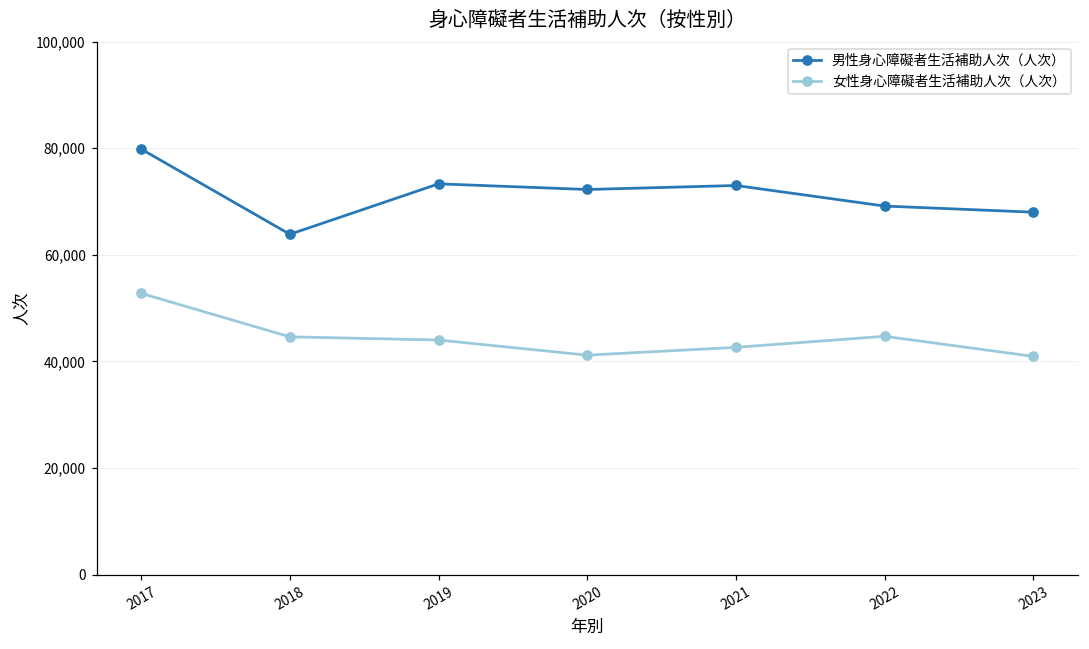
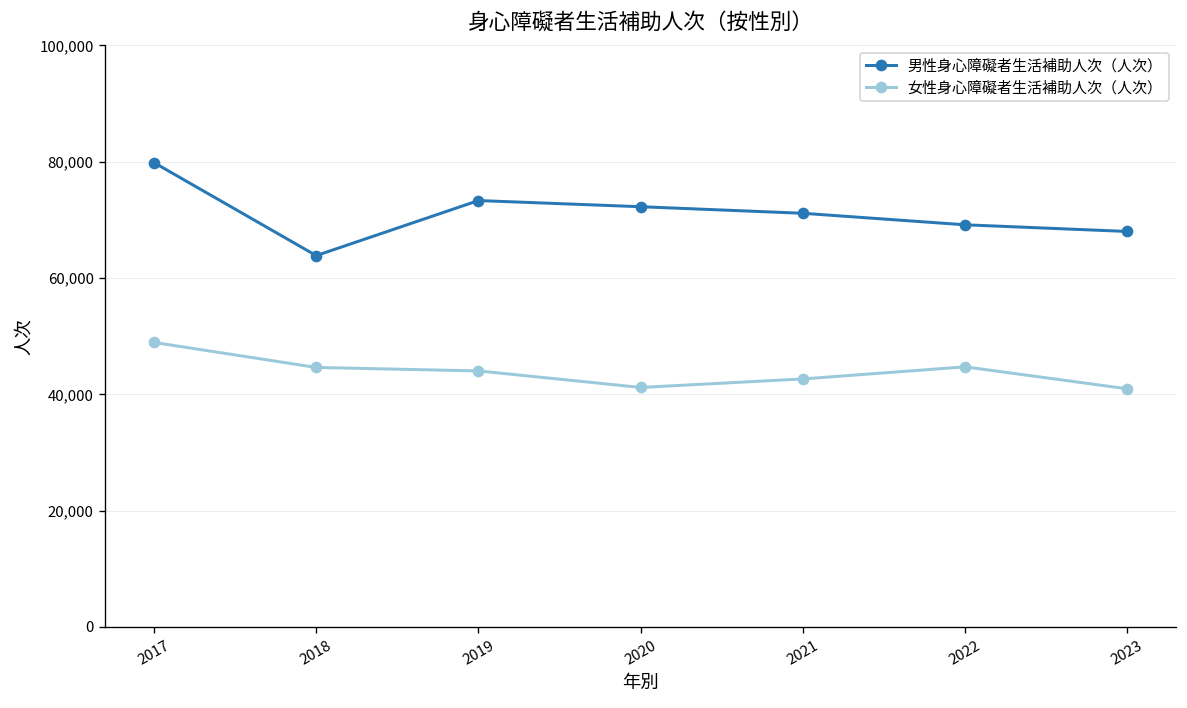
  {
    "男性身心障礙者生活補助人次（人次）": {
      "2017": "80,000",
      "2018": "64,000",
      "2019": "73,000",
      "2020": "72,000",
-     "2021": "73,000",
+     "2021": "71,000",
      "2022": "69,000",
      "2023": "68,000"
    },
    "女性身心障礙者生活補助人次（人次）": {
-     "2017": "53,000",
+     "2017": "49,000",
      "2018": "45,000",
      "2019": "44,000",
      "2020": "41,000",
      "2021": "43,000",
      "2022": "45,000",
      "2023": "41,000"
    }
  }
